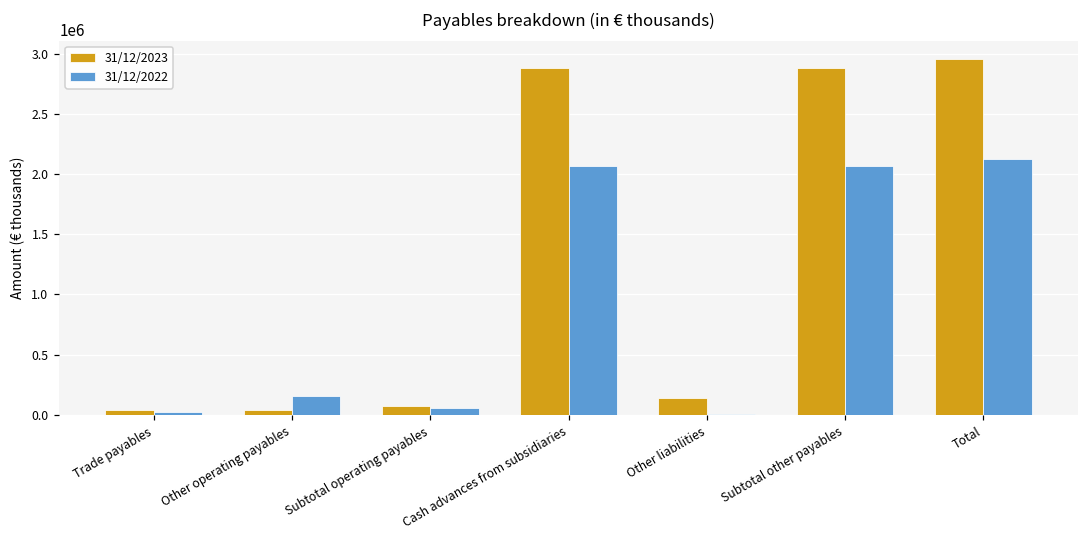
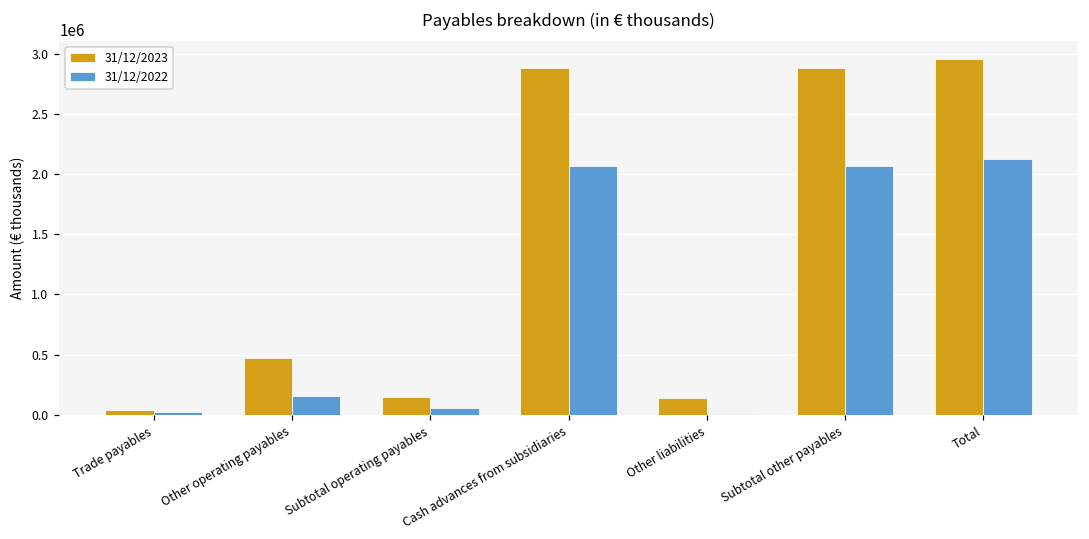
  {
    "31/12/2023": {
      "Trade payables": 40000,
-     "Other operating payables": 40000,
-     "Subtotal operating payables": 80000,
+     "Other operating payables": 470000,
+     "Subtotal operating payables": 150000,
      "Cash advances from subsidiaries": 2880000,
      "Other liabilities": 140000,
      "Subtotal other payables": 2880000,
      "Total": 2960000
    },
    "31/12/2022": {
      "Trade payables": 30000,
      "Other operating payables": 160000,
      "Subtotal operating payables": 50000,
      "Cash advances from subsidiaries": 2070000,
      "Subtotal other payables": 2070000,
      "Total": 2120000
    }
  }
